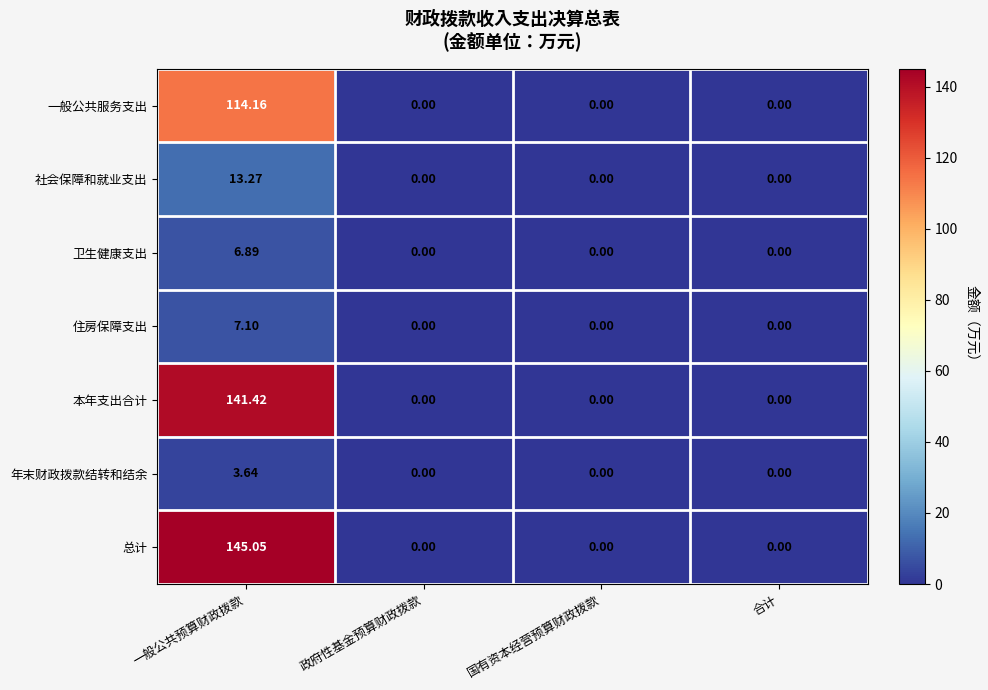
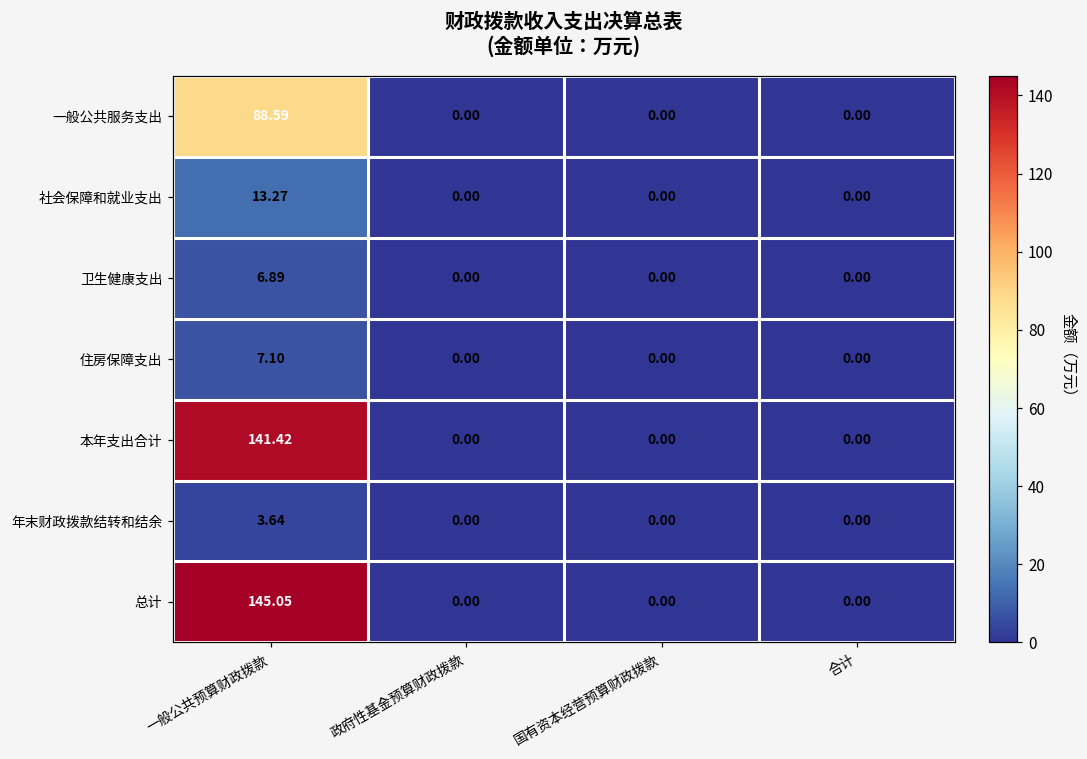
  {
    "一般公共服务支出": {
-     "一般公共预算财政拨款": 114.16,
+     "一般公共预算财政拨款": 88.59,
      "政府性基金预算财政拨款": 0.00,
      "国有资本经营预算财政拨款": 0.00,
      "合计": 0.00
    },
    "社会保障和就业支出": {
      "一般公共预算财政拨款": 13.27,
      "政府性基金预算财政拨款": 0.00,
      "国有资本经营预算财政拨款": 0.00,
      "合计": 0.00
    },
    "卫生健康支出": {
      "一般公共预算财政拨款": 6.89,
      "政府性基金预算财政拨款": 0.00,
      "国有资本经营预算财政拨款": 0.00,
      "合计": 0.00
    },
    "住房保障支出": {
      "一般公共预算财政拨款": 7.10,
      "政府性基金预算财政拨款": 0.00,
      "国有资本经营预算财政拨款": 0.00,
      "合计": 0.00
    },
    "本年支出合计": {
      "一般公共预算财政拨款": 141.42,
      "政府性基金预算财政拨款": 0.00,
      "国有资本经营预算财政拨款": 0.00,
      "合计": 0.00
    },
    "年末财政拨款结转和结余": {
      "一般公共预算财政拨款": 3.64,
      "政府性基金预算财政拨款": 0.00,
      "国有资本经营预算财政拨款": 0.00,
      "合计": 0.00
    },
    "总计": {
      "一般公共预算财政拨款": 145.05,
      "政府性基金预算财政拨款": 0.00,
      "国有资本经营预算财政拨款": 0.00,
      "合计": 0.00
    }
  }
